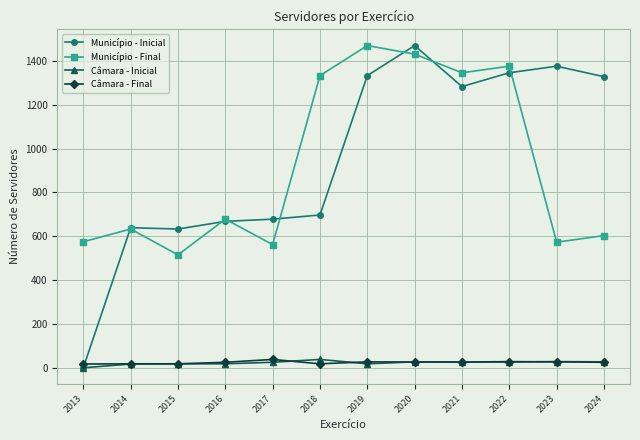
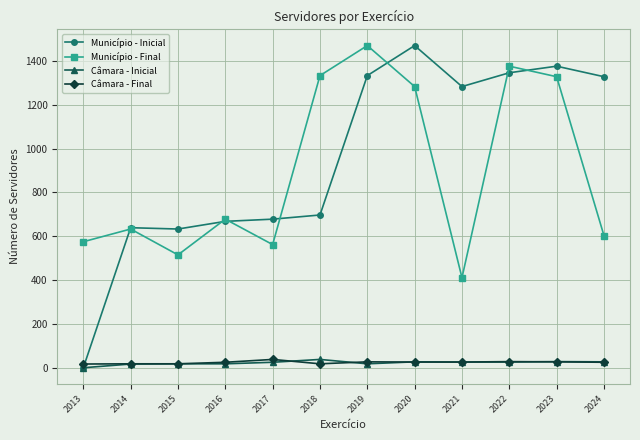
  {
    "Município - Final": {
      "2013": 580,
      "2015": 520,
      "2017": 560,
      "2018": 1330,
      "2019": 1470,
-     "2020": 1430,
-     "2021": 1350,
+     "2020": 1280,
+     "2021": 410,
      "2022": 1380,
-     "2023": 570,
+     "2023": 1330,
      "2024": 600
    }
  }
